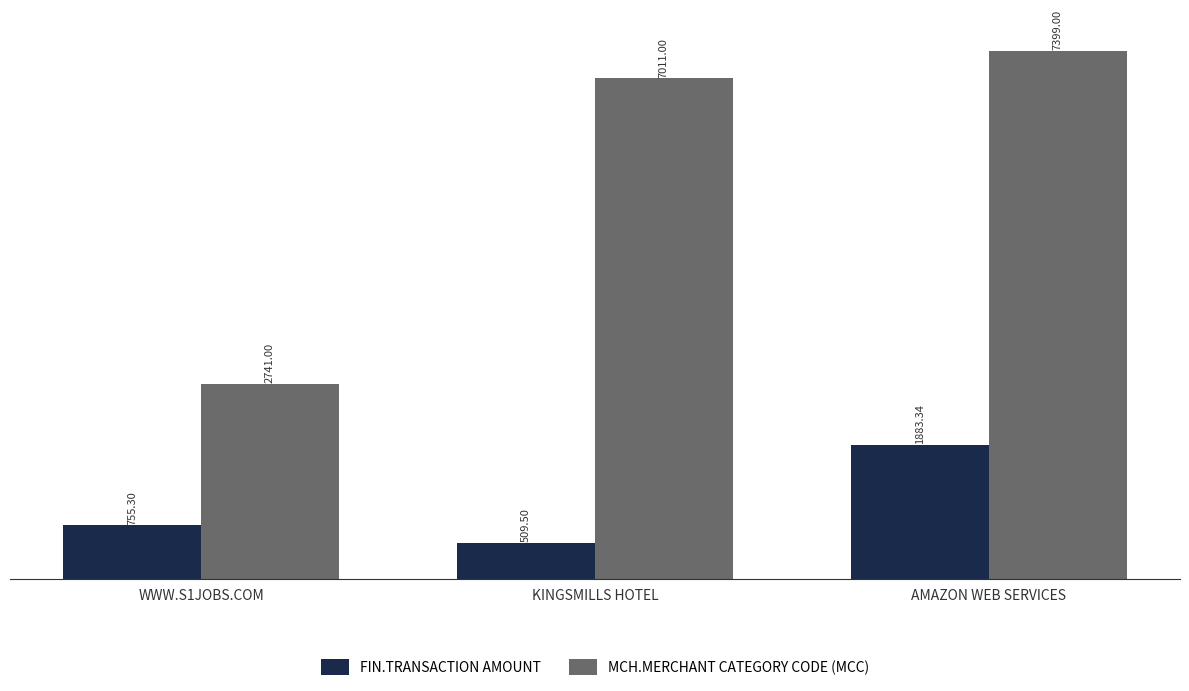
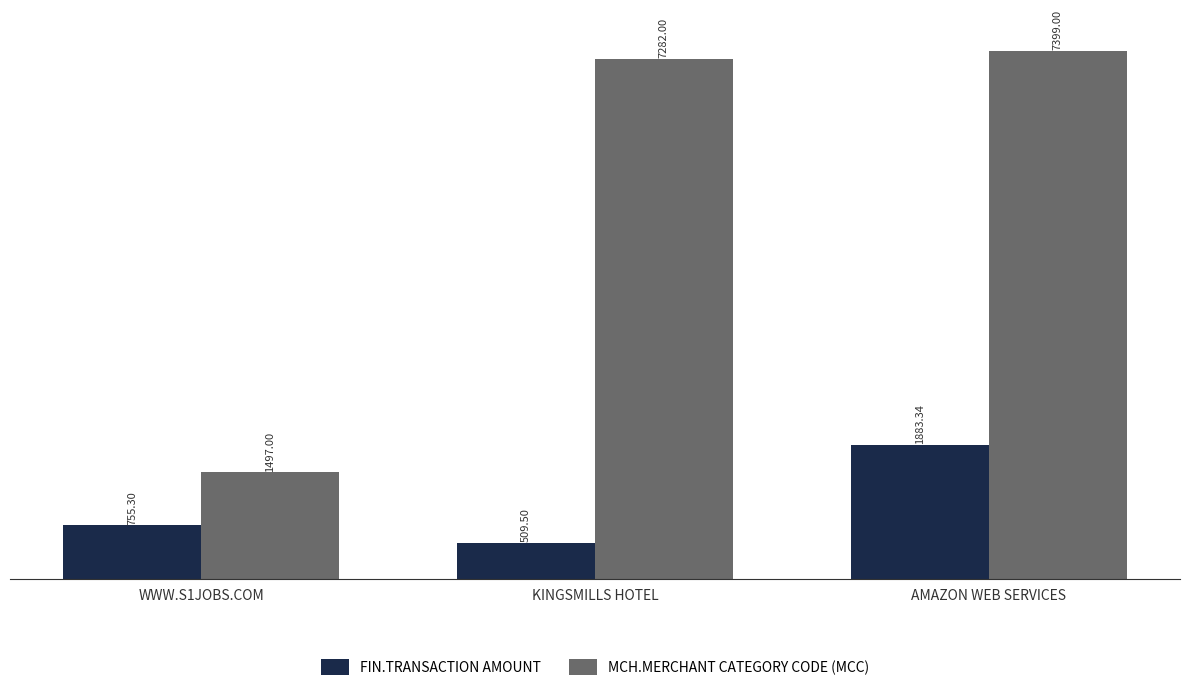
  {
    "FIN.TRANSACTION AMOUNT": {
      "WWW.S1JOBS.COM": 755.30,
      "KINGSMILLS HOTEL": 509.50,
      "AMAZON WEB SERVICES": 1883.34
    },
    "MCH.MERCHANT CATEGORY CODE (MCC)": {
-     "WWW.S1JOBS.COM": 2741.00,
-     "KINGSMILLS HOTEL": 7011.00,
+     "WWW.S1JOBS.COM": 1497.00,
+     "KINGSMILLS HOTEL": 7282.00,
      "AMAZON WEB SERVICES": 7399.00
    }
  }
